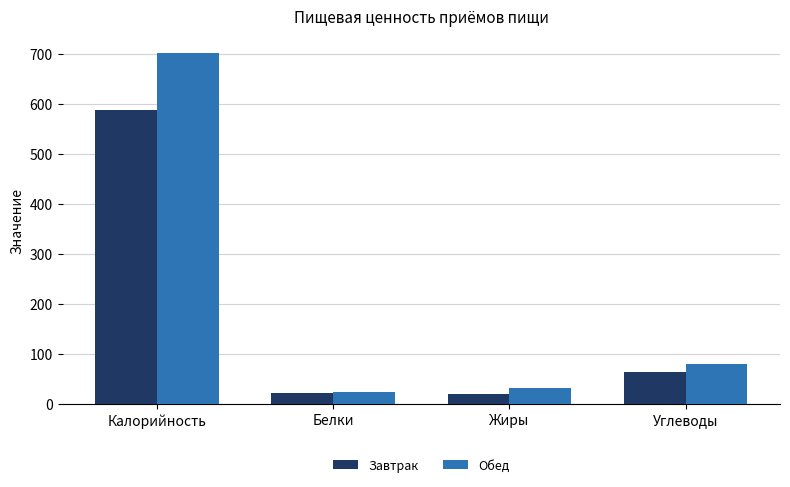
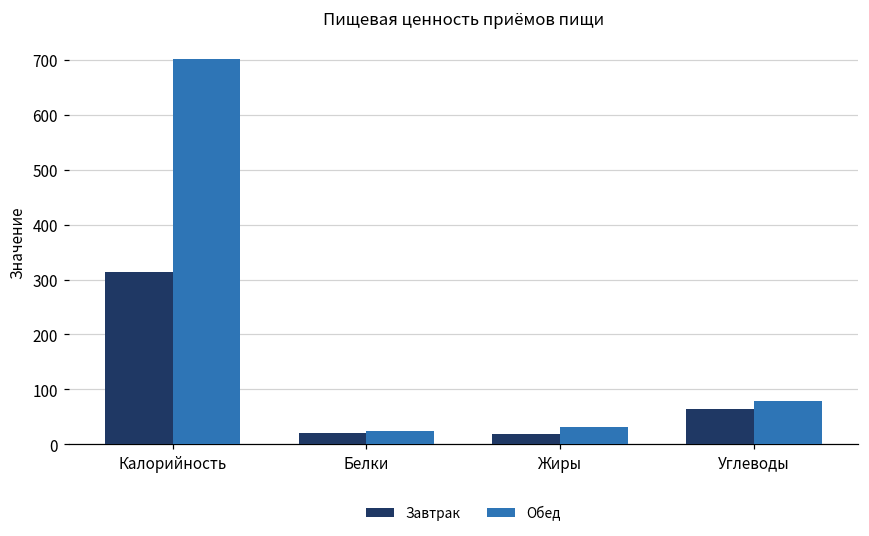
  {
    "Завтрак": {
-     "Калорийность": 590,
+     "Калорийность": 310,
      "Белки": 20,
      "Жиры": 20,
      "Углеводы": 60
    },
    "Обед": {
      "Калорийность": 700,
      "Белки": 20,
      "Жиры": 30,
      "Углеводы": 80
    }
  }
